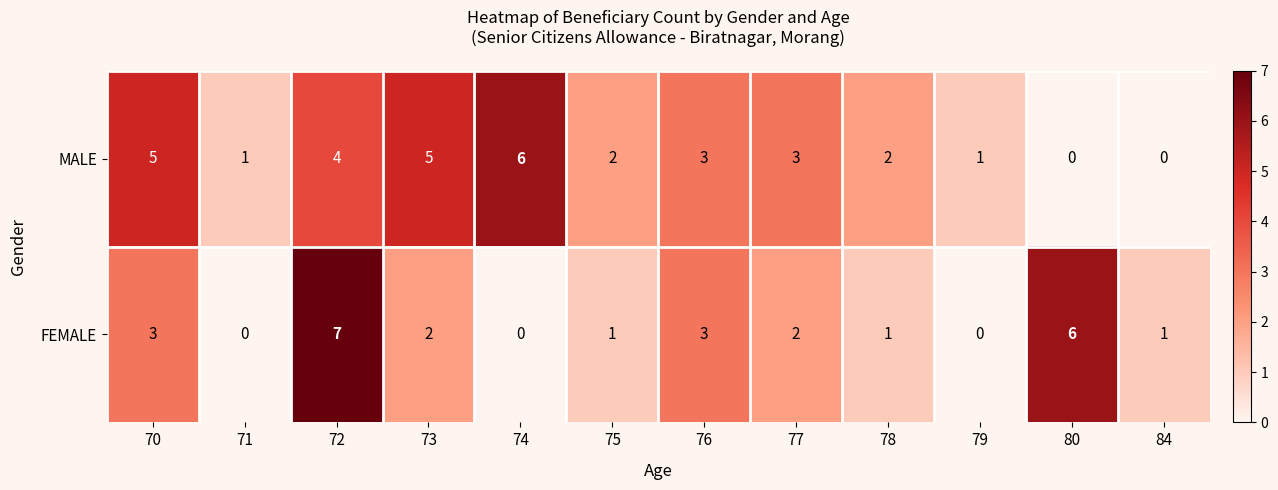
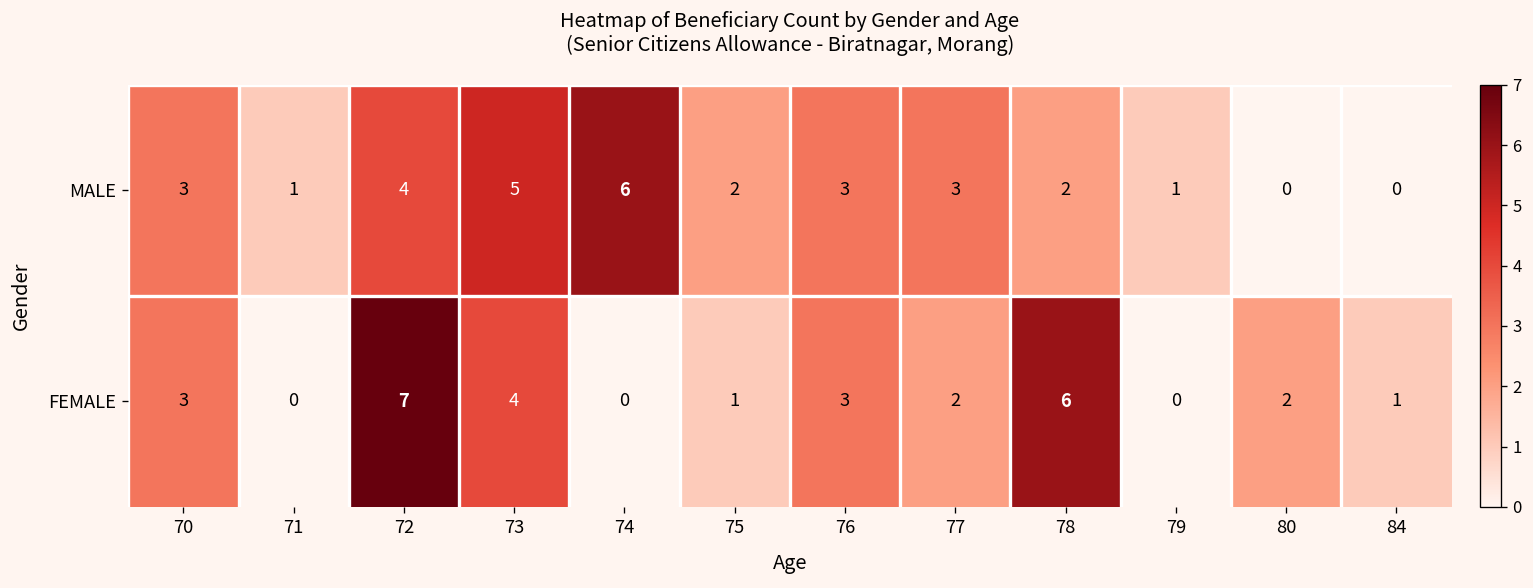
  {
    "MALE": {
-     "70": 5,
+     "70": 3,
      "71": 1,
      "72": 4,
      "73": 5,
      "74": 6,
      "75": 2,
      "76": 3,
      "77": 3,
      "78": 2,
      "79": 1,
      "80": 0,
      "84": 0
    },
    "FEMALE": {
      "70": 3,
      "71": 0,
      "72": 7,
-     "73": 2,
+     "73": 4,
      "74": 0,
      "75": 1,
      "76": 3,
      "77": 2,
-     "78": 1,
+     "78": 6,
      "79": 0,
-     "80": 6,
+     "80": 2,
      "84": 1
    }
  }
